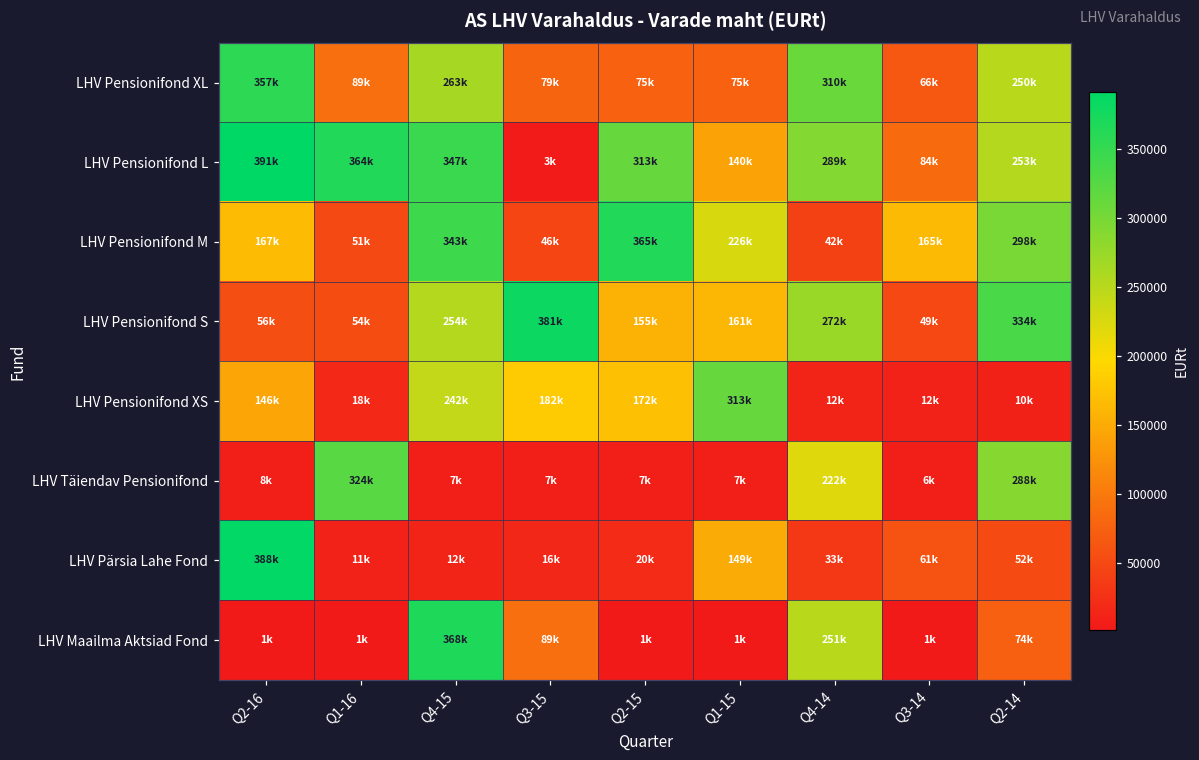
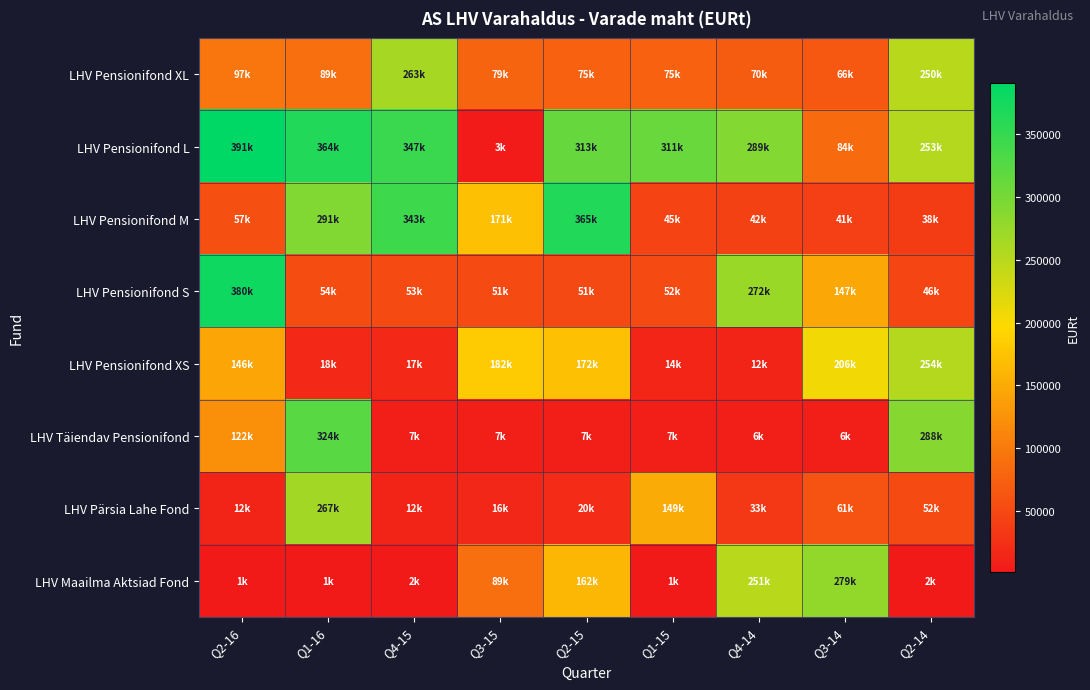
  {
    "LHV Pensionifond XL": {
-     "Q2-16": "357k",
+     "Q2-16": "97k",
      "Q1-16": "89k",
      "Q4-15": "263k",
      "Q3-15": "79k",
      "Q2-15": "75k",
      "Q1-15": "75k",
-     "Q4-14": "310k",
+     "Q4-14": "70k",
      "Q3-14": "66k",
      "Q2-14": "250k"
    },
    "LHV Pensionifond L": {
      "Q2-16": "391k",
      "Q1-16": "364k",
      "Q4-15": "347k",
      "Q3-15": "3k",
      "Q2-15": "313k",
-     "Q1-15": "140k",
+     "Q1-15": "311k",
      "Q4-14": "289k",
      "Q3-14": "84k",
      "Q2-14": "253k"
    },
    "LHV Pensionifond M": {
-     "Q2-16": "167k",
-     "Q1-16": "51k",
+     "Q2-16": "57k",
+     "Q1-16": "291k",
      "Q4-15": "343k",
-     "Q3-15": "46k",
+     "Q3-15": "171k",
      "Q2-15": "365k",
-     "Q1-15": "226k",
+     "Q1-15": "45k",
      "Q4-14": "42k",
-     "Q3-14": "165k",
-     "Q2-14": "298k"
+     "Q3-14": "41k",
+     "Q2-14": "38k"
    },
    "LHV Pensionifond S": {
-     "Q2-16": "56k",
+     "Q2-16": "380k",
      "Q1-16": "54k",
-     "Q4-15": "254k",
-     "Q3-15": "381k",
-     "Q2-15": "155k",
-     "Q1-15": "161k",
+     "Q4-15": "53k",
+     "Q3-15": "51k",
+     "Q2-15": "51k",
+     "Q1-15": "52k",
      "Q4-14": "272k",
-     "Q3-14": "49k",
-     "Q2-14": "334k"
+     "Q3-14": "147k",
+     "Q2-14": "46k"
    },
    "LHV Pensionifond XS": {
      "Q2-16": "146k",
      "Q1-16": "18k",
-     "Q4-15": "242k",
+     "Q4-15": "17k",
      "Q3-15": "182k",
      "Q2-15": "172k",
-     "Q1-15": "313k",
+     "Q1-15": "14k",
      "Q4-14": "12k",
-     "Q3-14": "12k",
-     "Q2-14": "10k"
+     "Q3-14": "206k",
+     "Q2-14": "254k"
    },
    "LHV Täiendav Pensionifond": {
-     "Q2-16": "8k",
+     "Q2-16": "122k",
      "Q1-16": "324k",
      "Q4-15": "7k",
      "Q3-15": "7k",
      "Q2-15": "7k",
      "Q1-15": "7k",
-     "Q4-14": "222k",
+     "Q4-14": "6k",
      "Q3-14": "6k",
      "Q2-14": "288k"
    },
    "LHV Pärsia Lahe Fond": {
-     "Q2-16": "388k",
-     "Q1-16": "11k",
+     "Q2-16": "12k",
+     "Q1-16": "267k",
      "Q4-15": "12k",
      "Q3-15": "16k",
      "Q2-15": "20k",
      "Q1-15": "149k",
      "Q4-14": "33k",
      "Q3-14": "61k",
      "Q2-14": "52k"
    },
    "LHV Maailma Aktsiad Fond": {
      "Q2-16": "1k",
      "Q1-16": "1k",
-     "Q4-15": "368k",
+     "Q4-15": "2k",
      "Q3-15": "89k",
-     "Q2-15": "1k",
+     "Q2-15": "162k",
      "Q1-15": "1k",
      "Q4-14": "251k",
-     "Q3-14": "1k",
-     "Q2-14": "74k"
+     "Q3-14": "279k",
+     "Q2-14": "2k"
    }
  }
